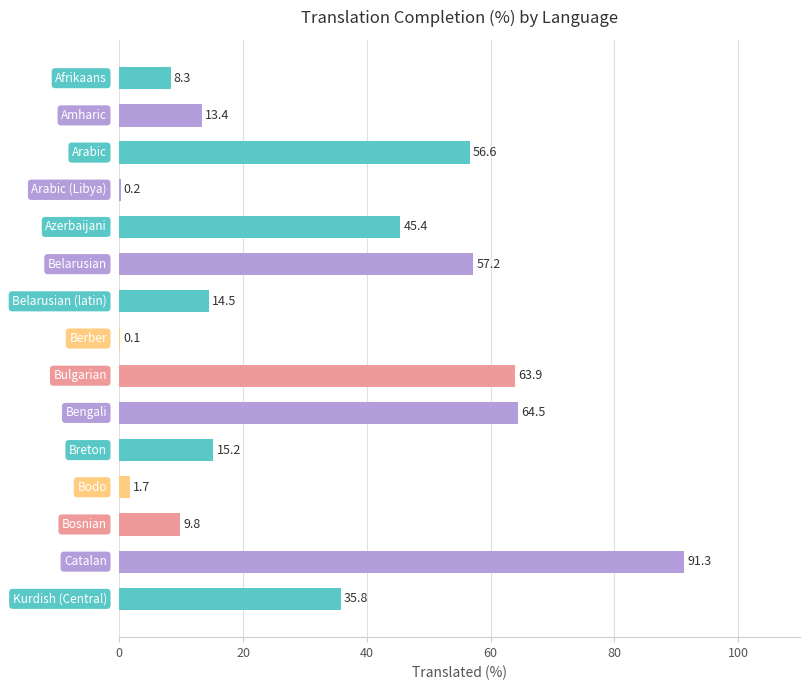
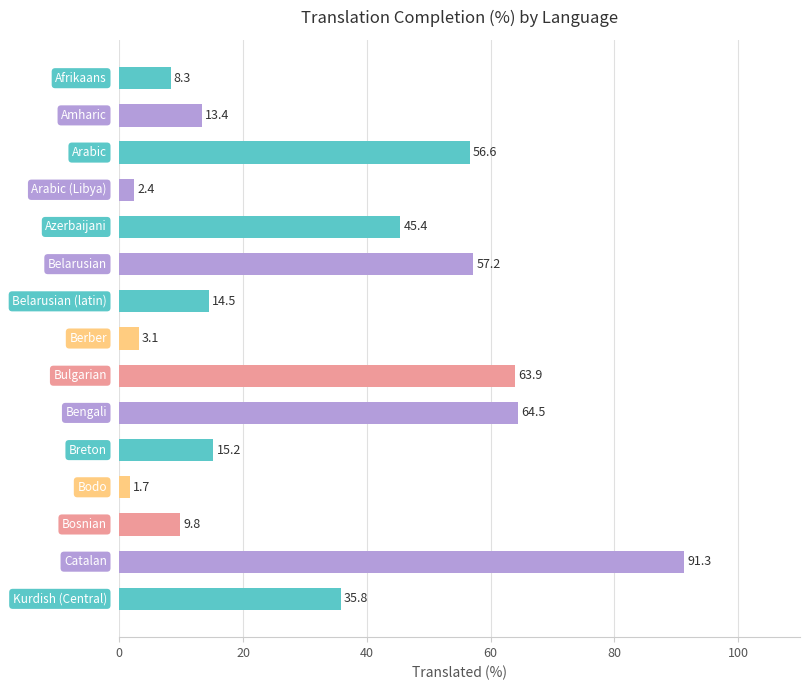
  {
    "Afrikaans": 8.3,
    "Amharic": 13.4,
    "Arabic": 56.6,
-   "Arabic (Libya)": 0.2,
+   "Arabic (Libya)": 2.4,
    "Azerbaijani": 45.4,
    "Belarusian": 57.2,
    "Belarusian (latin)": 14.5,
-   "Berber": 0.1,
+   "Berber": 3.1,
    "Bulgarian": 63.9,
    "Bengali": 64.5,
    "Breton": 15.2,
    "Bodo": 1.7,
    "Bosnian": 9.8,
    "Catalan": 91.3,
    "Kurdish (Central)": 35.8
  }
